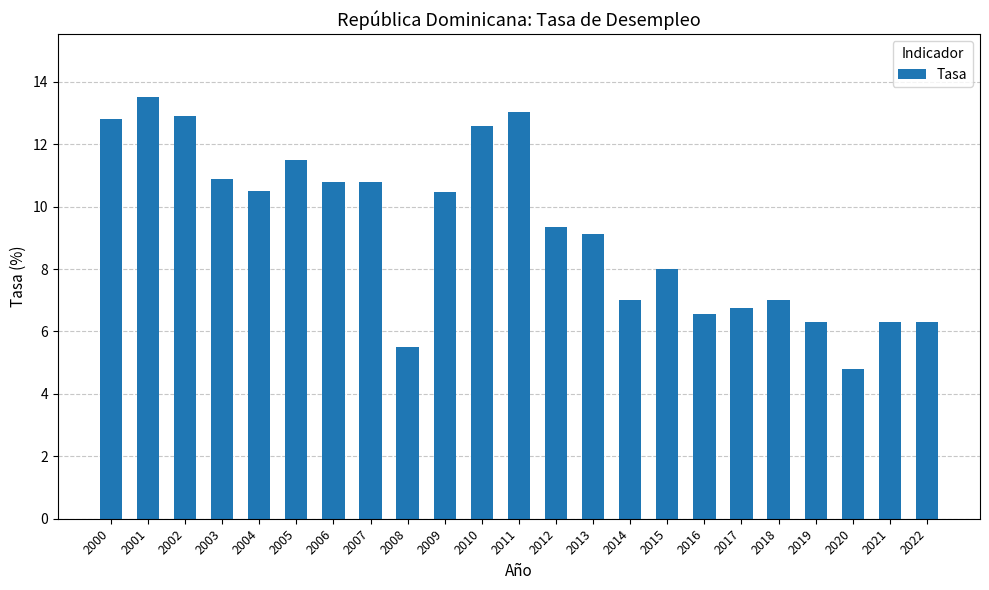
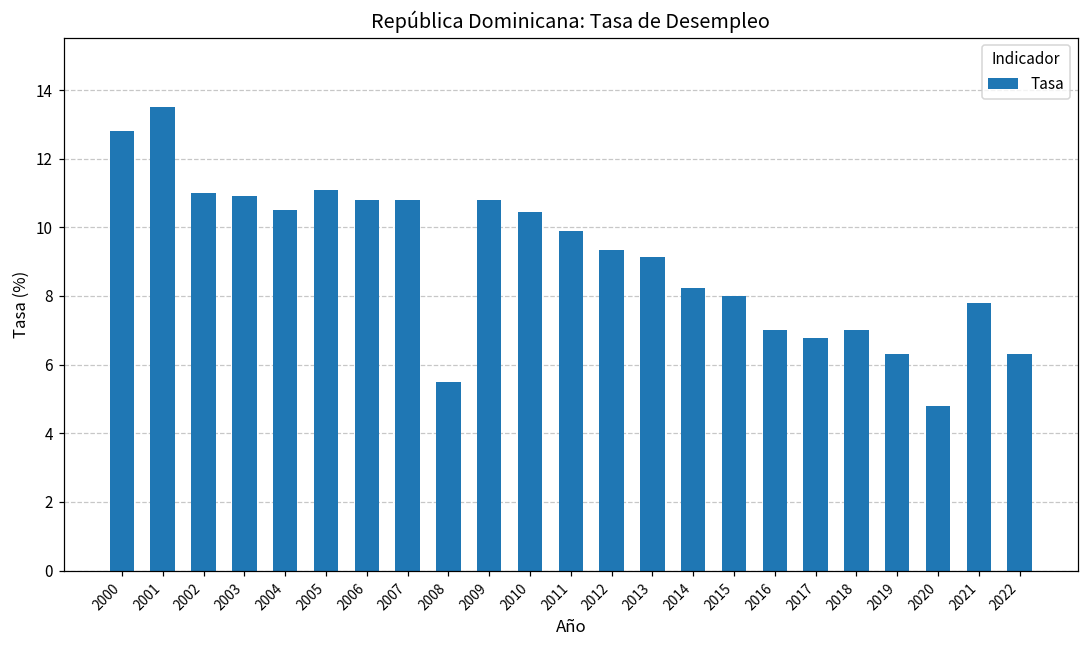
  {
    "2000": 12.8,
    "2001": 13.5,
-   "2002": 12.9,
+   "2002": 11.0,
    "2003": 10.9,
    "2004": 10.5,
-   "2005": 11.5,
+   "2005": 11.1,
    "2006": 10.8,
    "2007": 10.8,
    "2008": 5.5,
-   "2009": 10.5,
-   "2010": 12.6,
-   "2011": 13.0,
+   "2009": 10.8,
+   "2010": 10.5,
+   "2011": 9.9,
    "2012": 9.3,
    "2013": 9.1,
-   "2014": 7.0,
+   "2014": 8.2,
    "2015": 8.0,
-   "2016": 6.6,
+   "2016": 7.0,
    "2017": 6.8,
    "2018": 7.0,
    "2019": 6.3,
    "2020": 4.8,
-   "2021": 6.3,
+   "2021": 7.8,
    "2022": 6.3
  }
